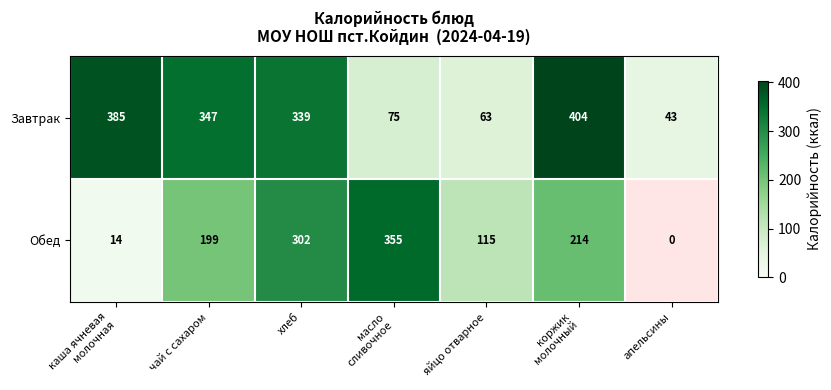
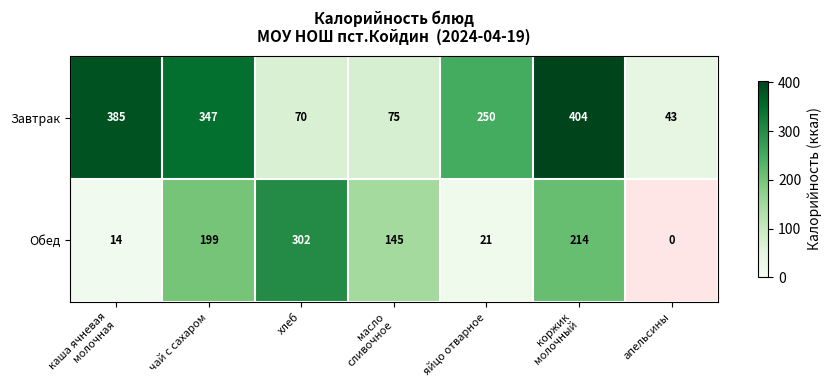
  {
    "Завтрак": {
      "каша ячневая молочная": 385,
      "чай с сахаром": 347,
-     "хлеб": 339,
+     "хлеб": 70,
      "масло сливочное": 75,
-     "яйцо отварное": 63,
+     "яйцо отварное": 250,
      "коржик молочный": 404,
      "апельсины": 43
    },
    "Обед": {
      "каша ячневая молочная": 14,
      "чай с сахаром": 199,
      "хлеб": 302,
-     "масло сливочное": 355,
-     "яйцо отварное": 115,
+     "масло сливочное": 145,
+     "яйцо отварное": 21,
      "коржик молочный": 214
    }
  }
